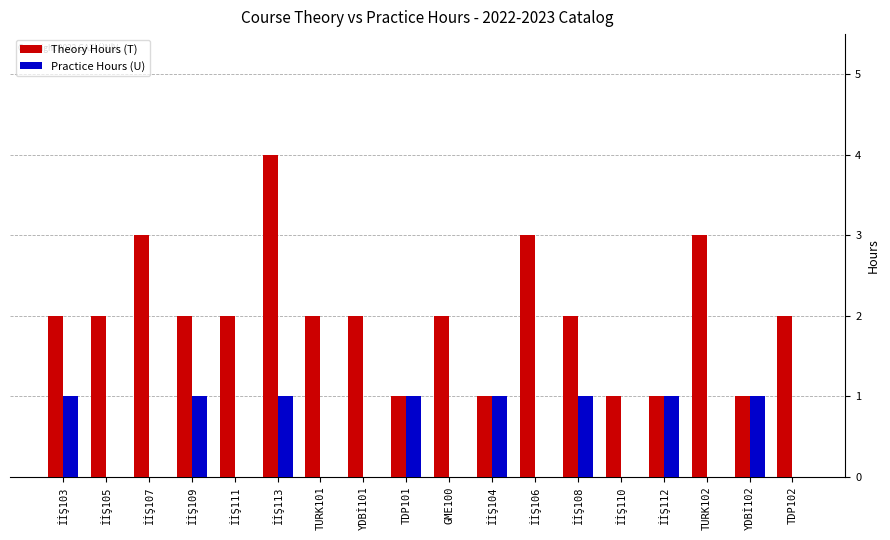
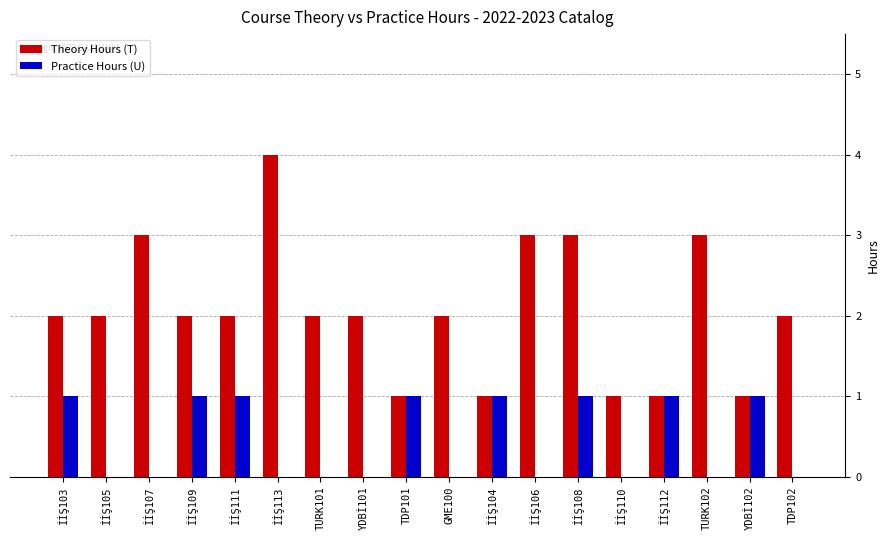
  {
    "Theory Hours (T)": {
      "İİŞ103": 2,
      "İİŞ105": 2,
      "İİŞ107": 3,
      "İİŞ109": 2,
      "İİŞ111": 2,
      "İİŞ113": 4,
      "TURK101": 2,
      "YDBİ101": 2,
      "TDP101": 1,
      "GME100": 2,
      "İİŞ104": 1,
      "İİŞ106": 3,
-     "İİŞ108": 2,
+     "İİŞ108": 3,
      "İİŞ110": 1,
      "İİŞ112": 1,
      "TURK102": 3,
      "YDBİ102": 1,
      "TDP102": 2
    },
    "Practice Hours (U)": {
      "İİŞ103": 1,
      "İİŞ105": 0,
      "İİŞ107": 0,
      "İİŞ109": 1,
-     "İİŞ111": 0,
-     "İİŞ113": 1,
+     "İİŞ111": 1,
+     "İİŞ113": 0,
      "TURK101": 0,
      "YDBİ101": 0,
      "TDP101": 1,
      "GME100": 0,
      "İİŞ104": 1,
      "İİŞ106": 0,
      "İİŞ108": 1,
      "İİŞ110": 0,
      "İİŞ112": 1,
      "TURK102": 0,
      "YDBİ102": 1,
      "TDP102": 0
    }
  }
